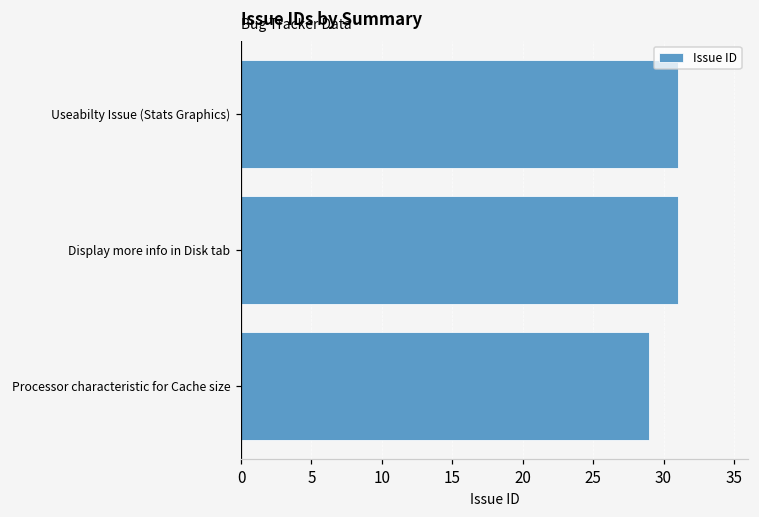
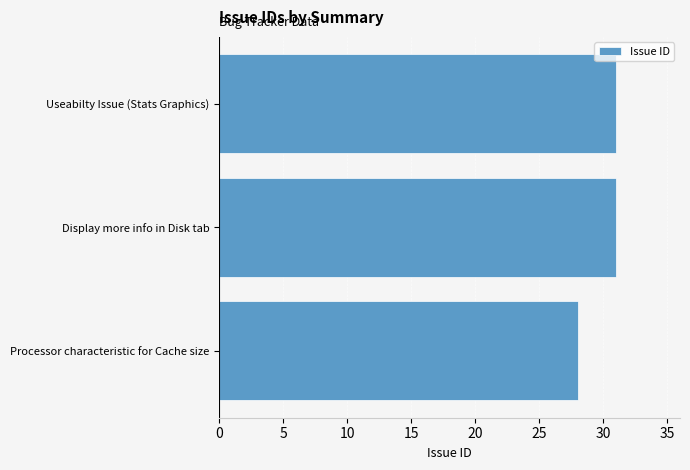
  {
    "Useabilty Issue (Stats Graphics)": 31,
    "Display more info in Disk tab": 31,
-   "Processor characteristic for Cache size": 29
+   "Processor characteristic for Cache size": 28
  }
